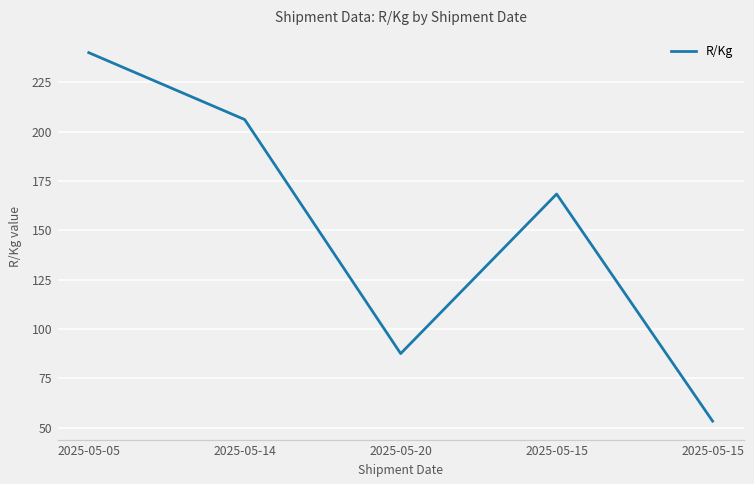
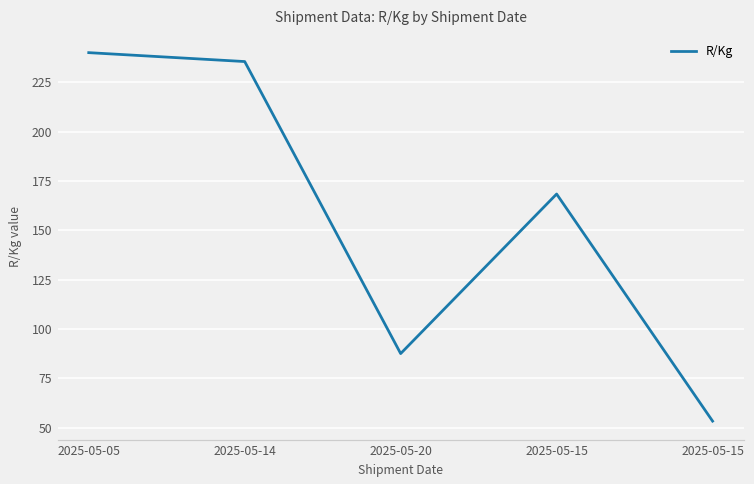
  {
    "2025-05-05": 240,
-   "2025-05-14": 206,
+   "2025-05-14": 236,
    "2025-05-20": 88
  }
